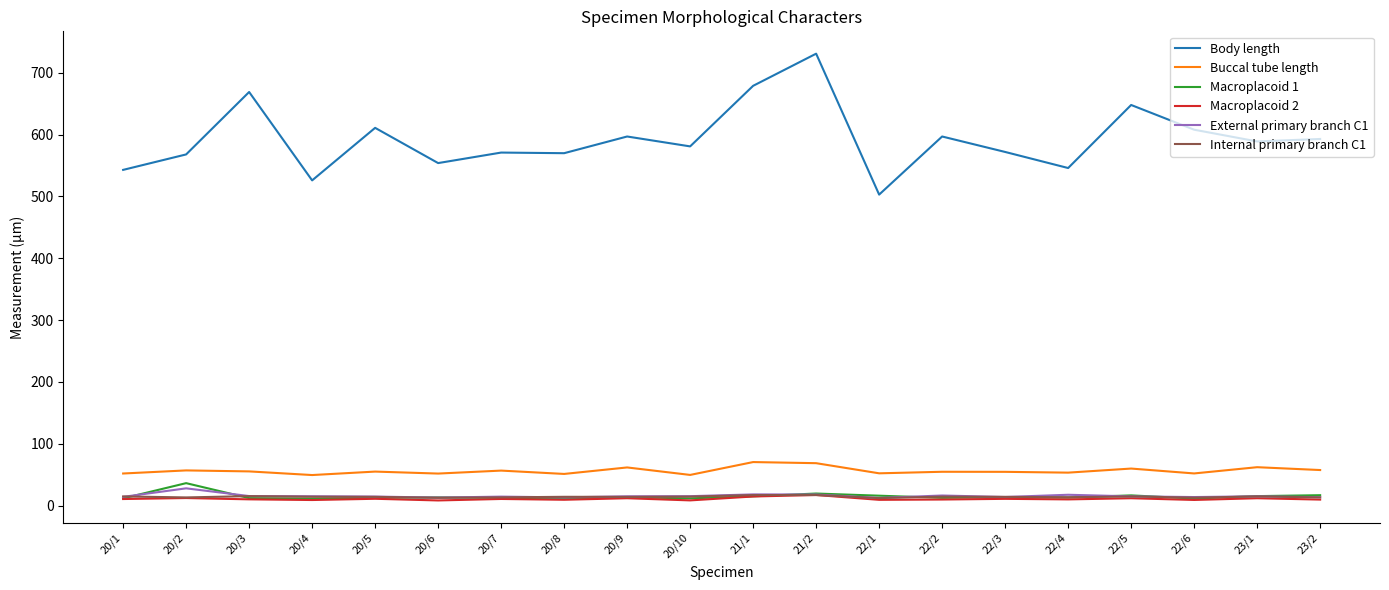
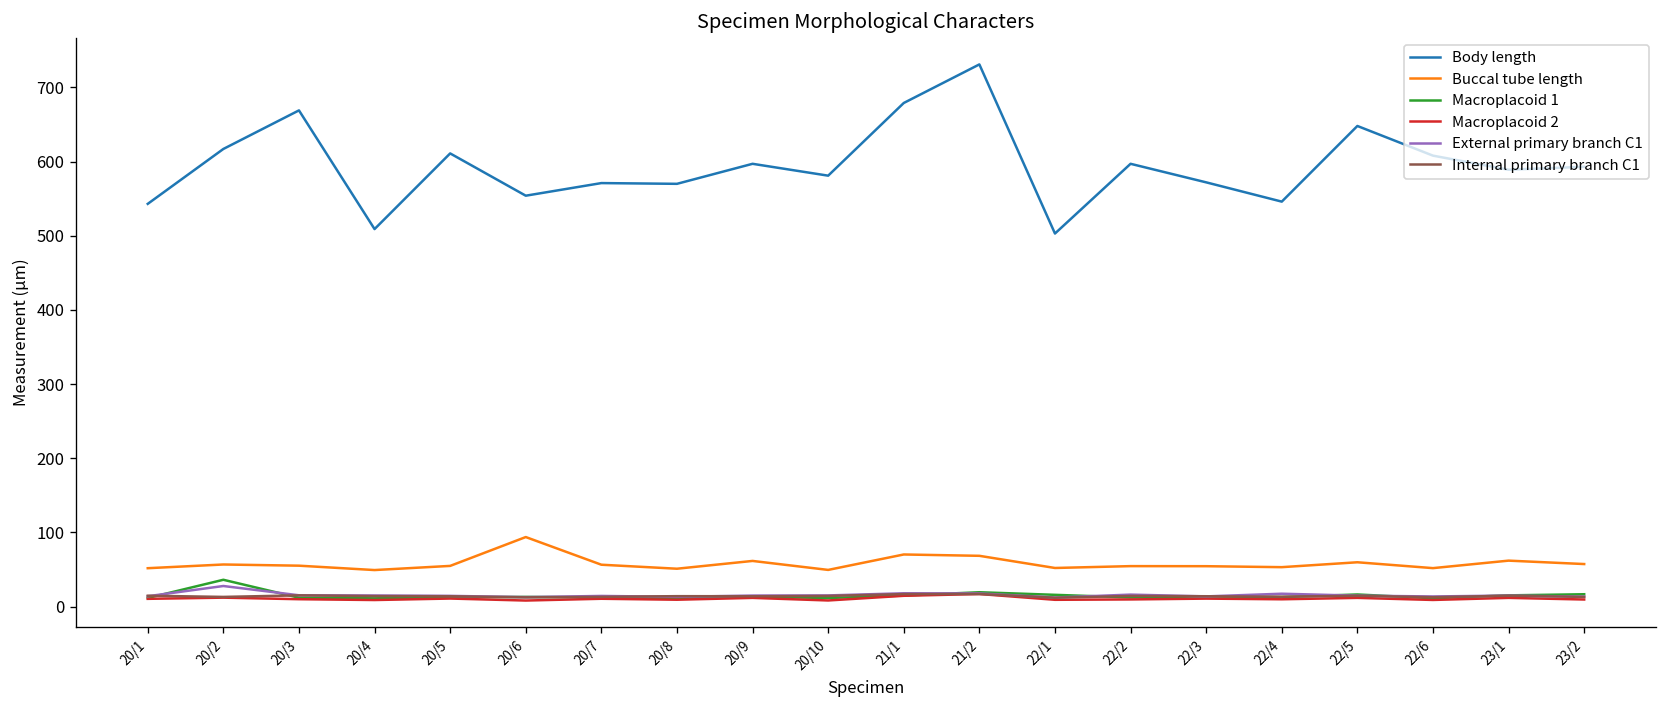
  {
    "Body length": {
      "20/1": 540,
-     "20/2": 570,
+     "20/2": 620,
      "20/3": 670,
-     "20/4": 530,
+     "20/4": 510,
      "20/5": 610,
      "20/6": 550,
      "20/7": 570,
      "20/8": 570,
      "20/9": 600,
      "20/10": 580,
      "21/1": 680,
      "21/2": 730,
      "22/1": 500,
      "22/2": 600,
      "22/3": 570,
      "22/4": 550,
      "22/5": 650
    },
    "Buccal tube length": {
      "20/1": 50,
      "20/2": 60,
      "20/3": 60,
      "20/4": 50,
      "20/5": 50,
-     "20/6": 50,
+     "20/6": 90,
      "20/7": 60,
      "20/8": 50,
      "20/9": 60,
      "20/10": 50,
      "21/1": 70,
      "21/2": 70,
      "22/1": 50,
      "22/2": 50,
      "22/3": 50,
      "22/4": 50,
      "22/5": 60,
      "22/6": 50,
      "23/1": 60,
      "23/2": 60
    },
    "Macroplacoid 1": {
      "20/2": 40
    },
    "Macroplacoid 2": {
      "20/6": 10
    },
    "External primary branch C1": {
      "20/2": 30
    }
  }
